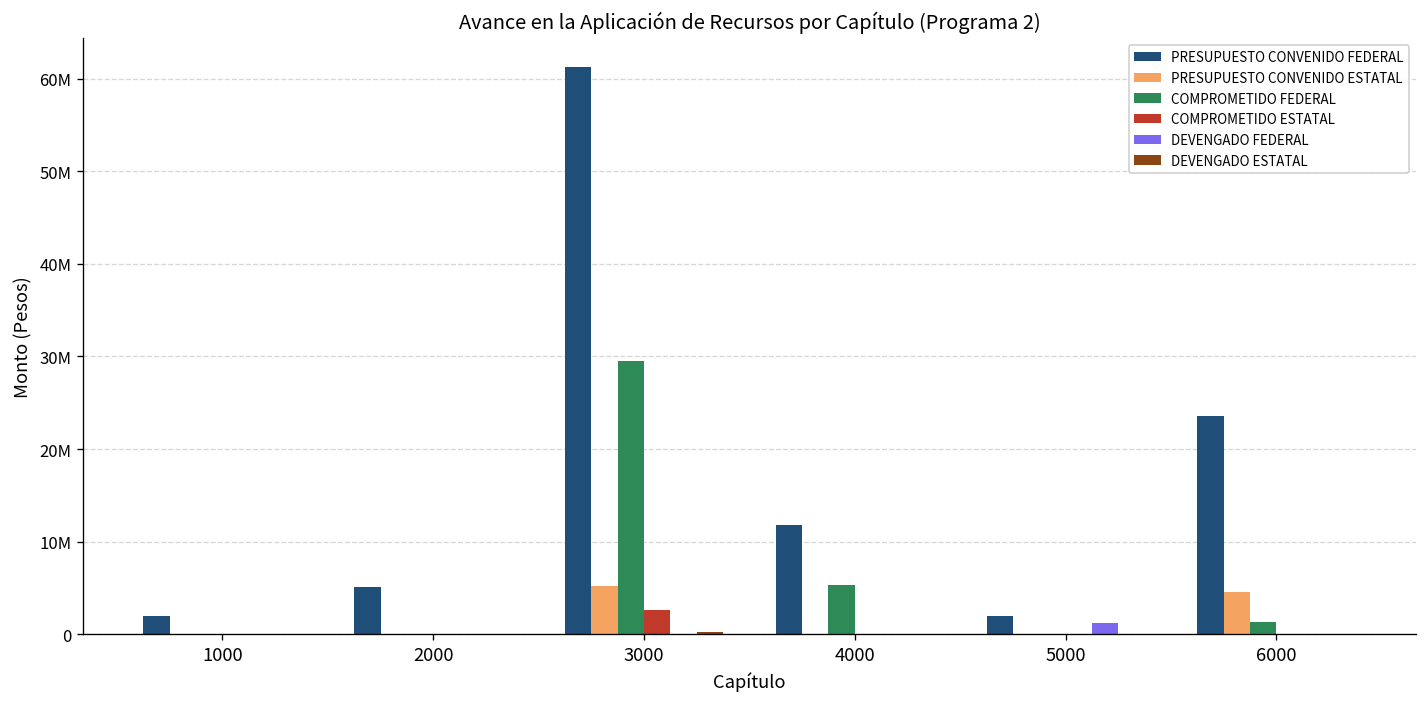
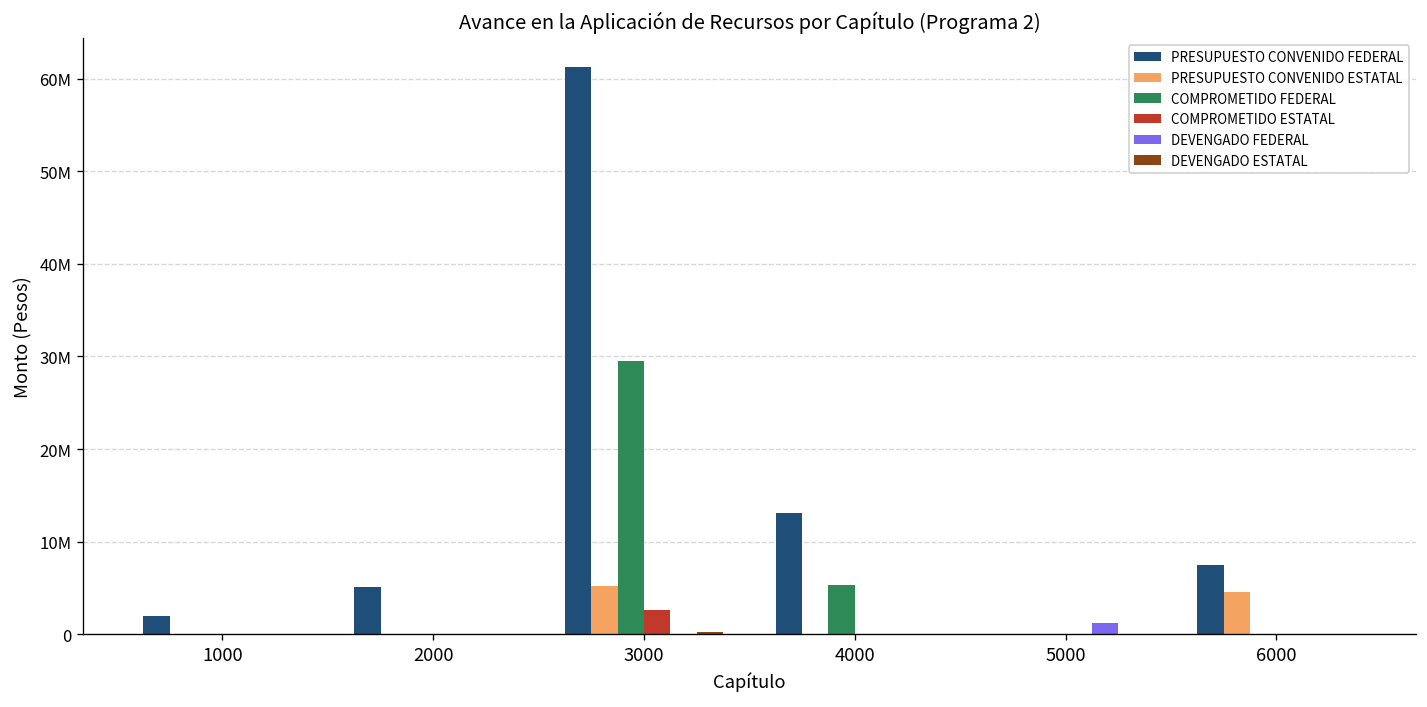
  {
    "PRESUPUESTO CONVENIDO FEDERAL": {
      "1000": 2000000,
      "2000": 5000000,
      "3000": 61000000,
-     "4000": 12000000,
-     "5000": 2000000,
-     "6000": 24000000
+     "4000": 13000000,
+     "5000": 0,
+     "6000": 8000000
    },
    "PRESUPUESTO CONVENIDO ESTATAL": {
      "1000": 0,
      "2000": 0,
      "3000": 5000000,
      "4000": 0,
      "5000": 0,
      "6000": 5000000
    },
    "COMPROMETIDO FEDERAL": {
      "1000": 0,
      "2000": 0,
      "3000": 29000000,
      "4000": 5000000,
      "5000": 0,
-     "6000": 1000000
+     "6000": 0
    },
    "DEVENGADO FEDERAL": {
      "1000": 0,
      "2000": 0,
      "3000": 0,
      "4000": 0,
      "5000": 1000000,
      "6000": 0
    }
  }
